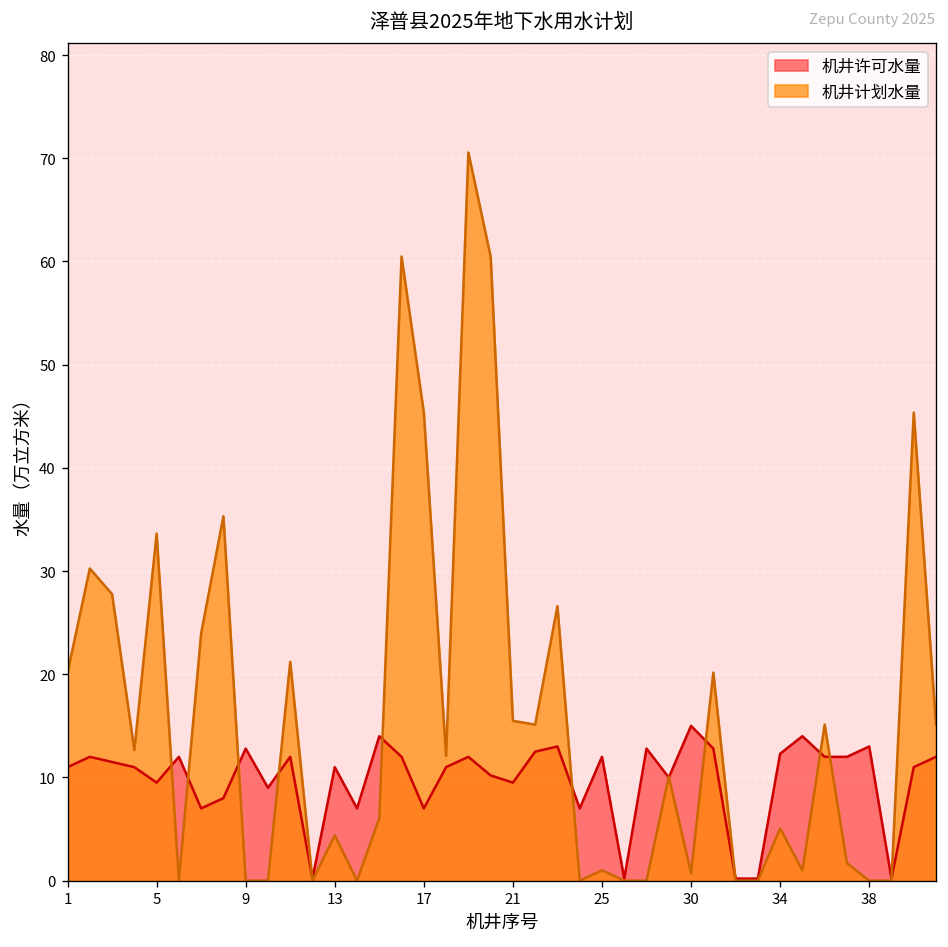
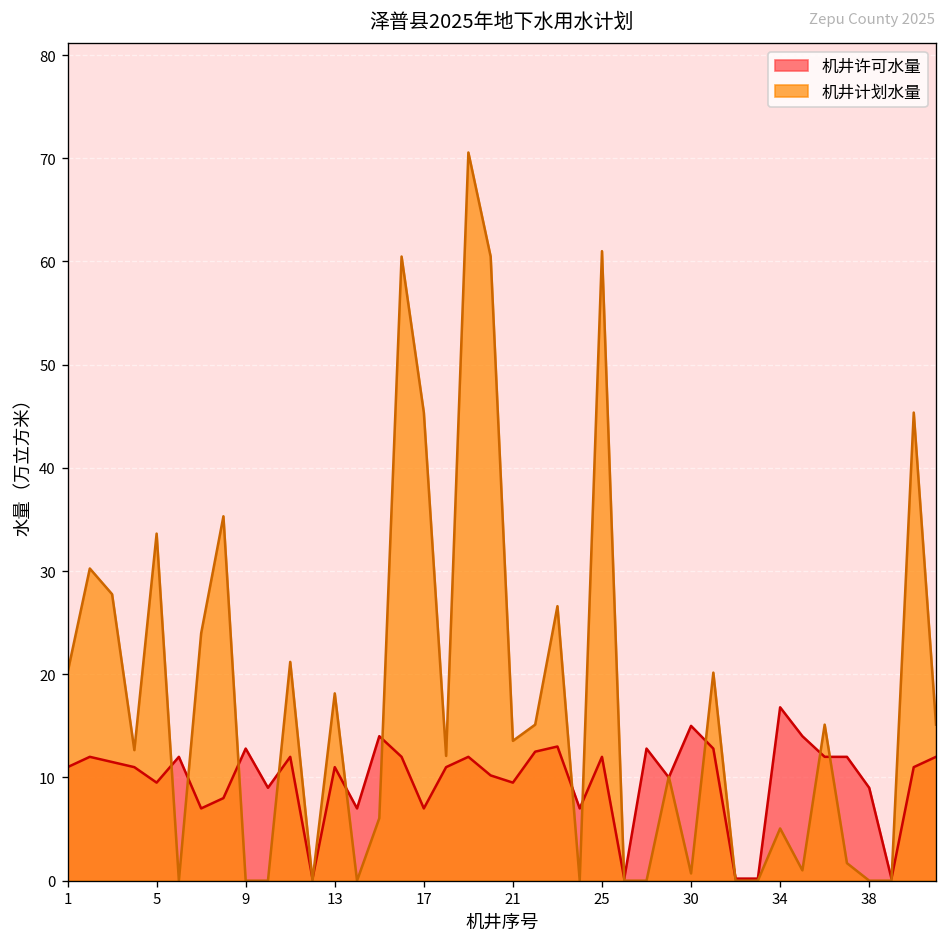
  {
    "机井许可水量": {
      "1": 11,
      "5": 10,
      "9": 13,
      "13": 11,
      "17": 7,
      "21": 10,
      "25": 12,
      "30": 15,
-     "34": 12,
-     "38": 13
+     "34": 17,
+     "38": 9
    },
    "机井计划水量": {
      "1": 20,
      "5": 34,
      "9": 0,
-     "13": 4,
+     "13": 18,
      "17": 45,
-     "21": 15,
-     "25": 1,
+     "21": 14,
+     "25": 61,
      "30": 1,
      "34": 5,
      "38": 0
    }
  }
